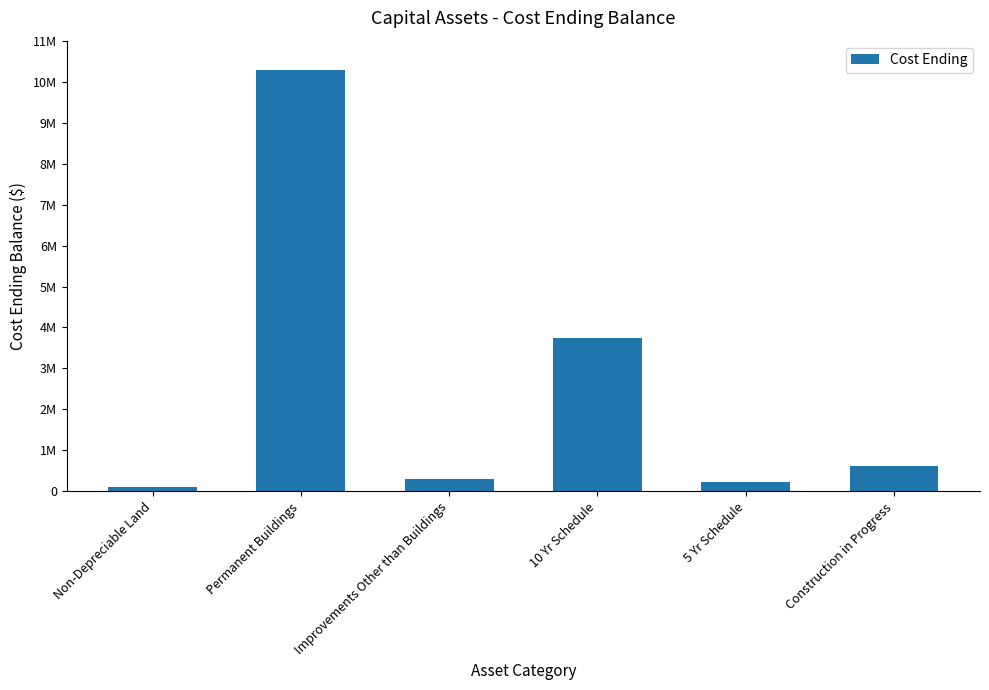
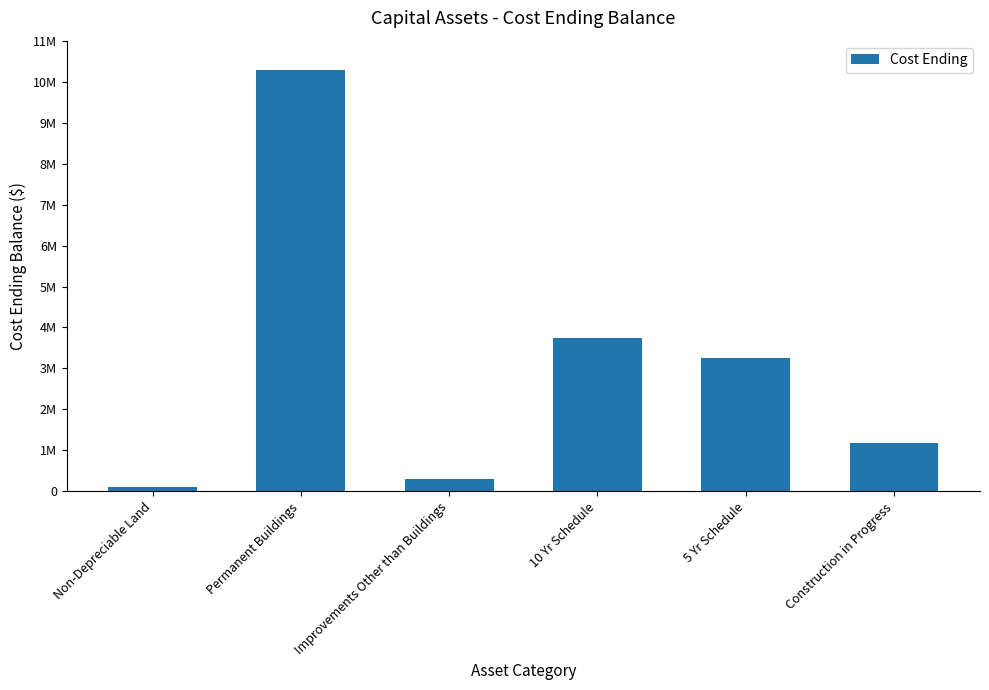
  {
    "Non-Depreciable Land": 100000,
    "Permanent Buildings": 10300000,
    "Improvements Other than Buildings": 300000,
    "10 Yr Schedule": 3800000,
-   "5 Yr Schedule": 200000,
-   "Construction in Progress": 600000
+   "5 Yr Schedule": 3300000,
+   "Construction in Progress": 1200000
  }
